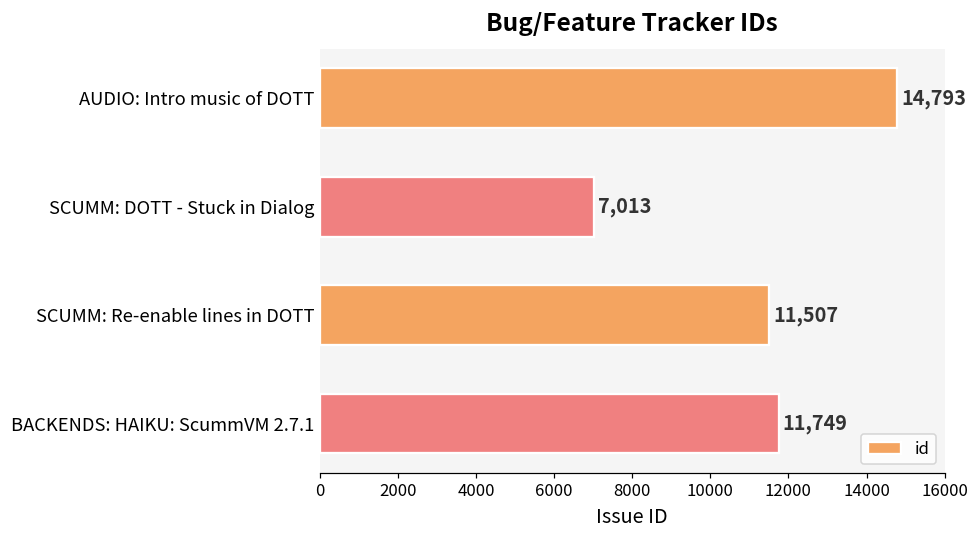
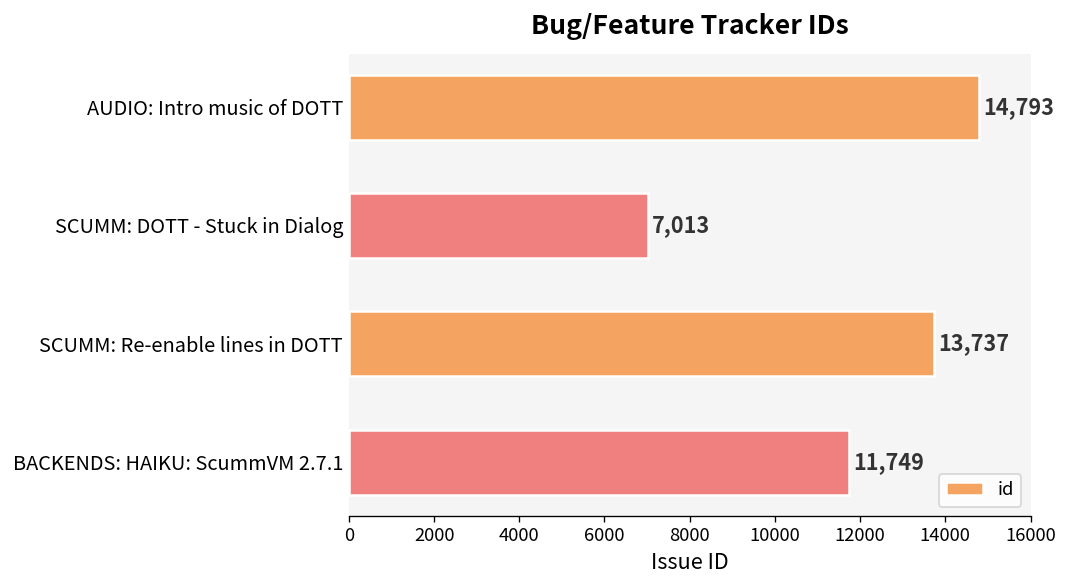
  {
    "AUDIO: Intro music of DOTT": "14,793",
    "SCUMM: DOTT - Stuck in Dialog": "7,013",
-   "SCUMM: Re-enable lines in DOTT": "11,507",
+   "SCUMM: Re-enable lines in DOTT": "13,737",
    "BACKENDS: HAIKU: ScummVM 2.7.1": "11,749"
  }
